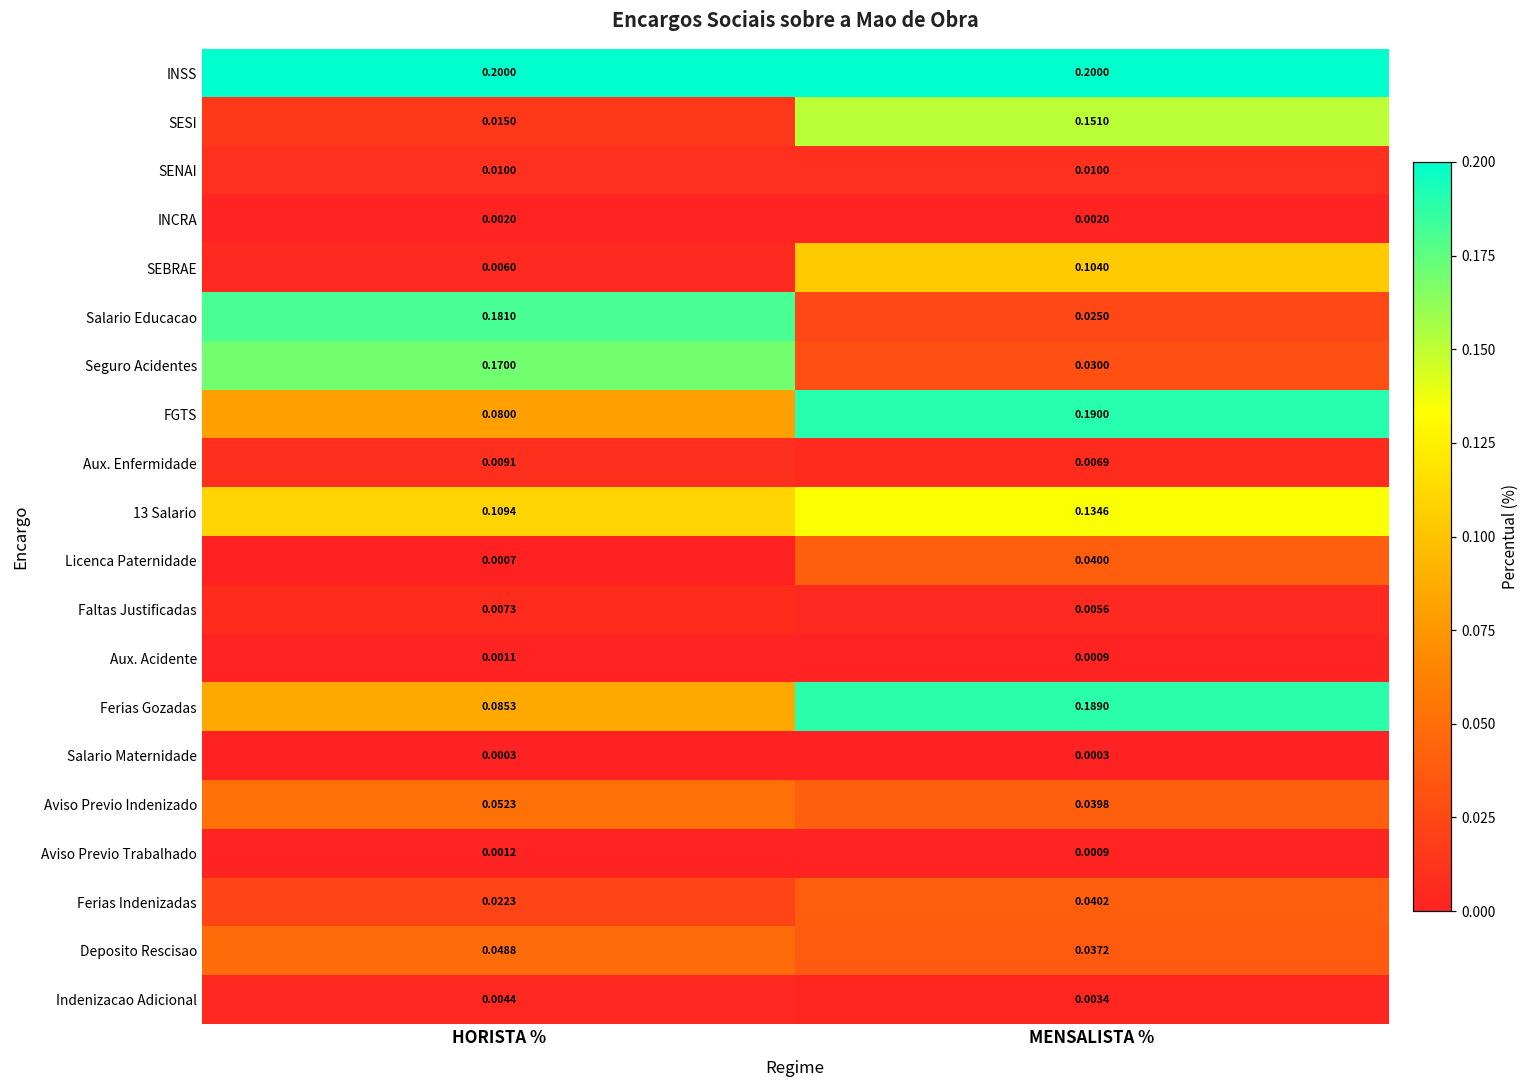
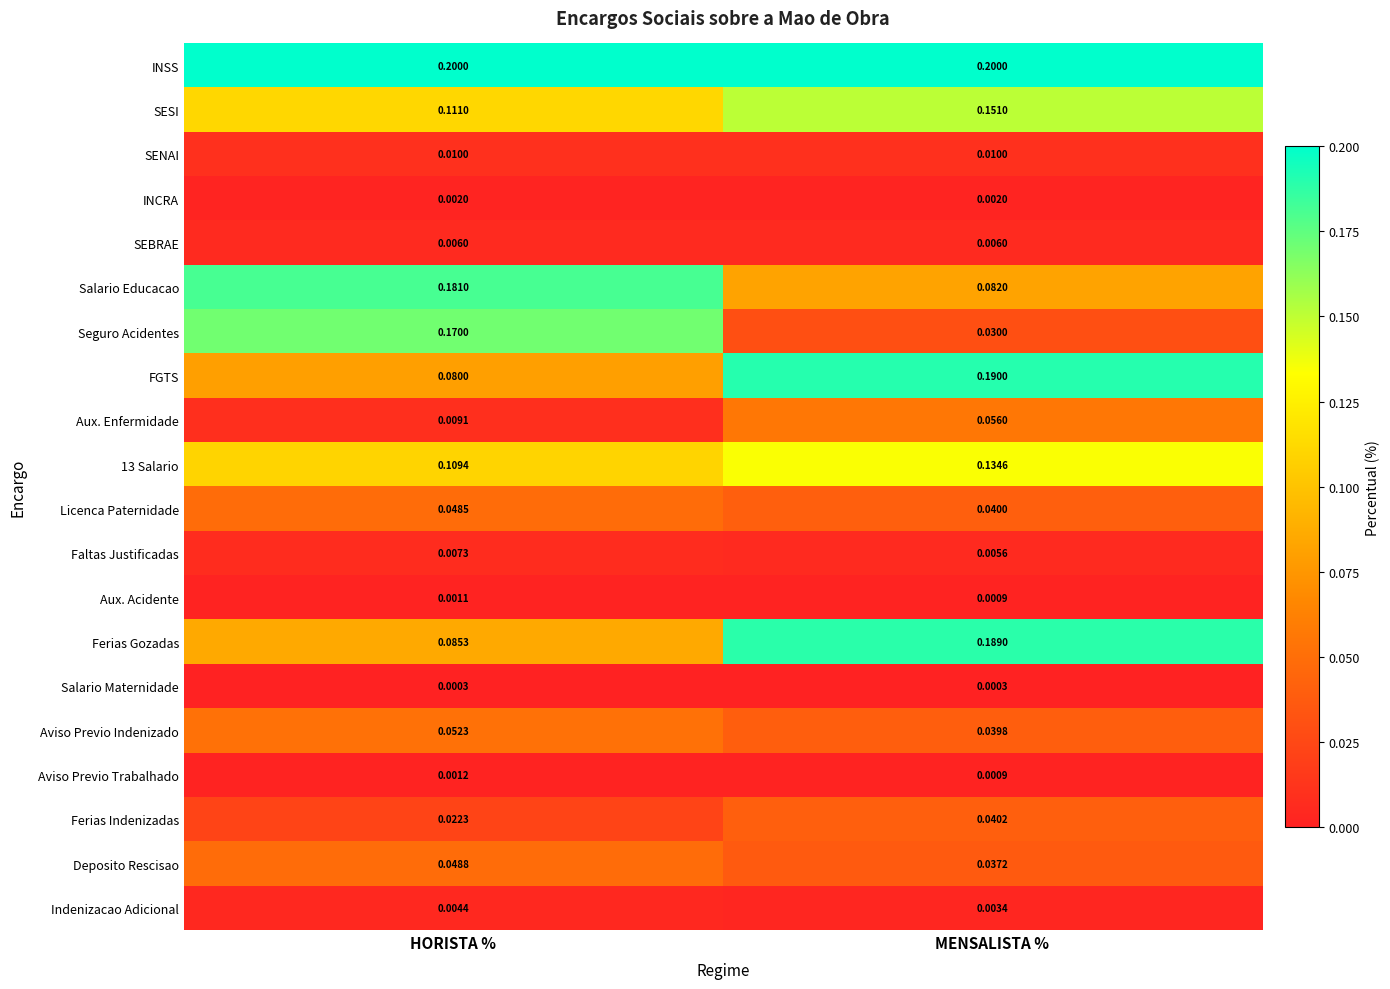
  {
    "INSS": {
      "HORISTA %": 0.2000,
      "MENSALISTA %": 0.2000
    },
    "SESI": {
-     "HORISTA %": 0.0150,
+     "HORISTA %": 0.1110,
      "MENSALISTA %": 0.1510
    },
    "SENAI": {
      "HORISTA %": 0.0100,
      "MENSALISTA %": 0.0100
    },
    "INCRA": {
      "HORISTA %": 0.0020,
      "MENSALISTA %": 0.0020
    },
    "SEBRAE": {
      "HORISTA %": 0.0060,
-     "MENSALISTA %": 0.1040
+     "MENSALISTA %": 0.0060
    },
    "Salario Educacao": {
      "HORISTA %": 0.1810,
-     "MENSALISTA %": 0.0250
+     "MENSALISTA %": 0.0820
    },
    "Seguro Acidentes": {
      "HORISTA %": 0.1700,
      "MENSALISTA %": 0.0300
    },
    "FGTS": {
      "HORISTA %": 0.0800,
      "MENSALISTA %": 0.1900
    },
    "Aux. Enfermidade": {
      "HORISTA %": 0.0091,
-     "MENSALISTA %": 0.0069
+     "MENSALISTA %": 0.0560
    },
    "13 Salario": {
      "HORISTA %": 0.1094,
      "MENSALISTA %": 0.1346
    },
    "Licenca Paternidade": {
-     "HORISTA %": 0.0007,
+     "HORISTA %": 0.0485,
      "MENSALISTA %": 0.0400
    },
    "Faltas Justificadas": {
      "HORISTA %": 0.0073,
      "MENSALISTA %": 0.0056
    },
    "Aux. Acidente": {
      "HORISTA %": 0.0011,
      "MENSALISTA %": 0.0009
    },
    "Ferias Gozadas": {
      "HORISTA %": 0.0853,
      "MENSALISTA %": 0.1890
    },
    "Salario Maternidade": {
      "HORISTA %": 0.0003,
      "MENSALISTA %": 0.0003
    },
    "Aviso Previo Indenizado": {
      "HORISTA %": 0.0523,
      "MENSALISTA %": 0.0398
    },
    "Aviso Previo Trabalhado": {
      "HORISTA %": 0.0012,
      "MENSALISTA %": 0.0009
    },
    "Ferias Indenizadas": {
      "HORISTA %": 0.0223,
      "MENSALISTA %": 0.0402
    },
    "Deposito Rescisao": {
      "HORISTA %": 0.0488,
      "MENSALISTA %": 0.0372
    },
    "Indenizacao Adicional": {
      "HORISTA %": 0.0044,
      "MENSALISTA %": 0.0034
    }
  }
